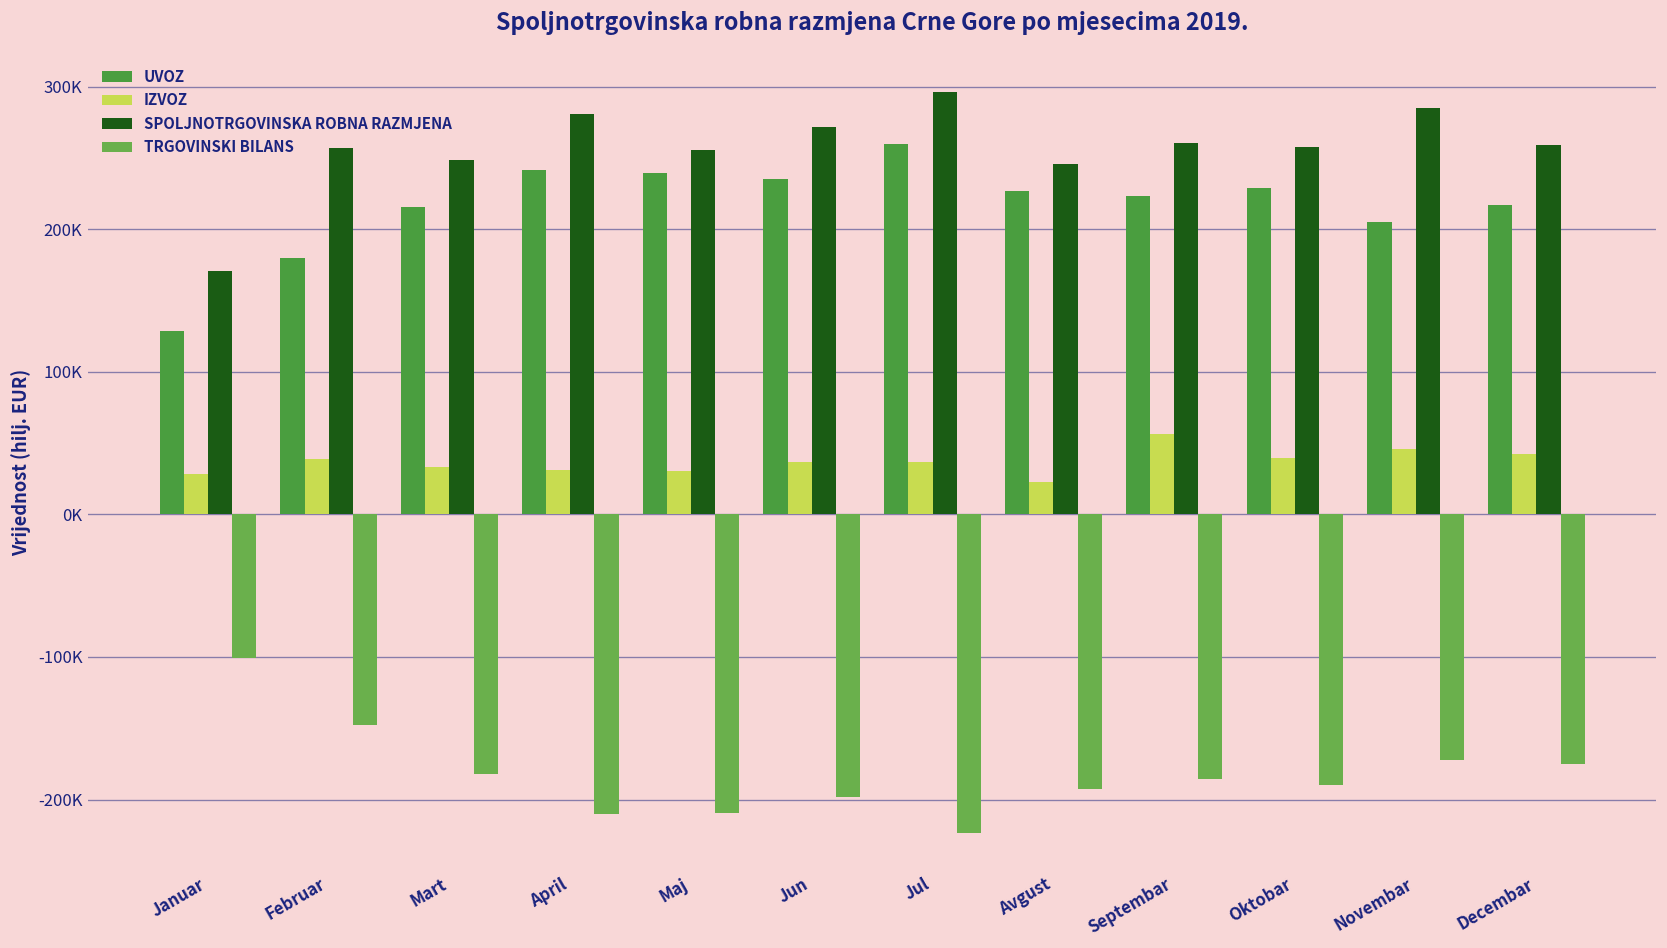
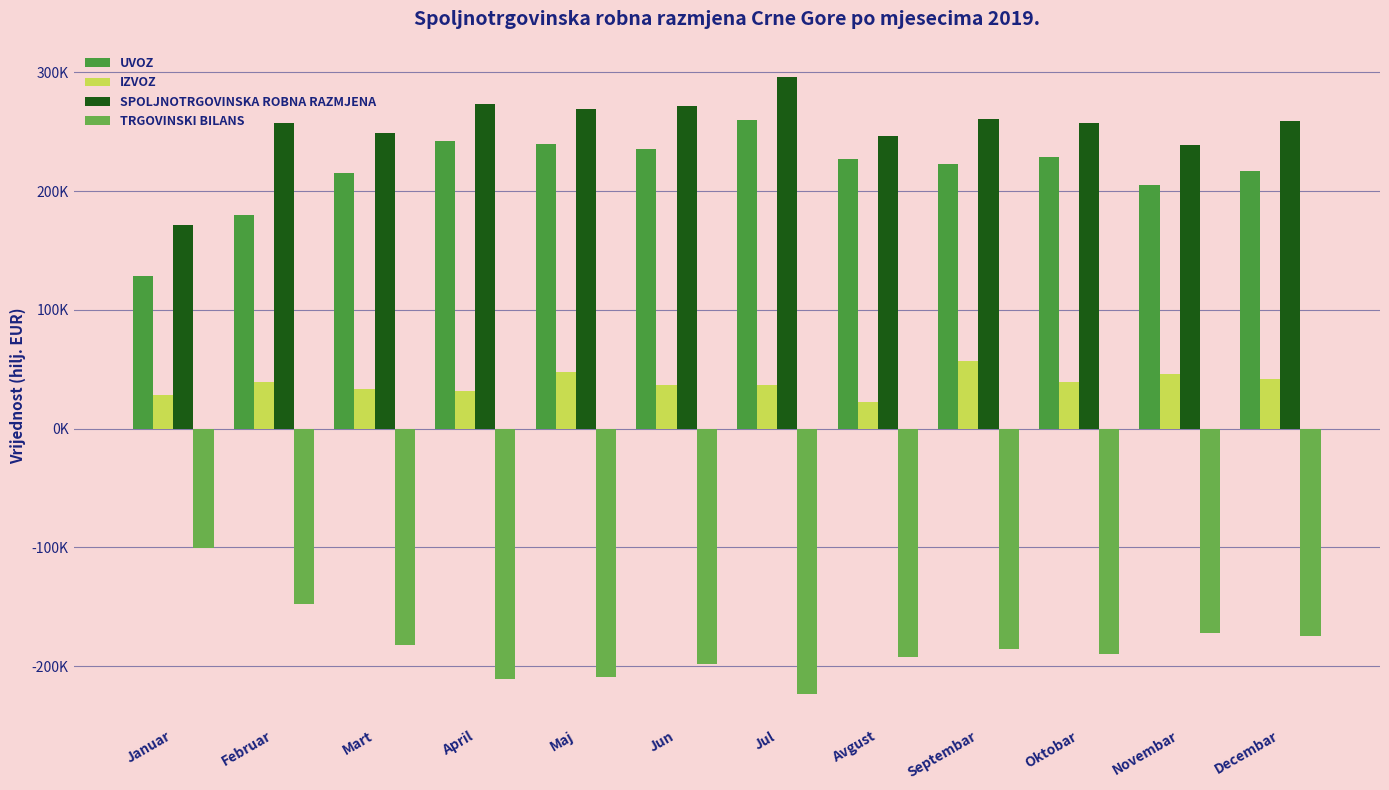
  {
    "IZVOZ": {
      "Januar": 28000,
      "Februar": 39000,
      "Mart": 33000,
      "April": 31000,
-     "Maj": 30000,
+     "Maj": 47000,
      "Jun": 37000,
      "Jul": 36000,
      "Avgust": 23000,
      "Septembar": 57000,
      "Oktobar": 40000,
      "Novembar": 46000,
      "Decembar": 42000
    },
    "SPOLJNOTRGOVINSKA ROBNA RAZMJENA": {
      "Januar": 171000,
      "Februar": 257000,
      "Mart": 249000,
-     "April": 281000,
-     "Maj": 256000,
+     "April": 273000,
+     "Maj": 269000,
      "Jun": 272000,
      "Jul": 296000,
      "Avgust": 246000,
      "Septembar": 261000,
      "Oktobar": 257000,
-     "Novembar": 285000,
+     "Novembar": 239000,
      "Decembar": 259000
    }
  }
